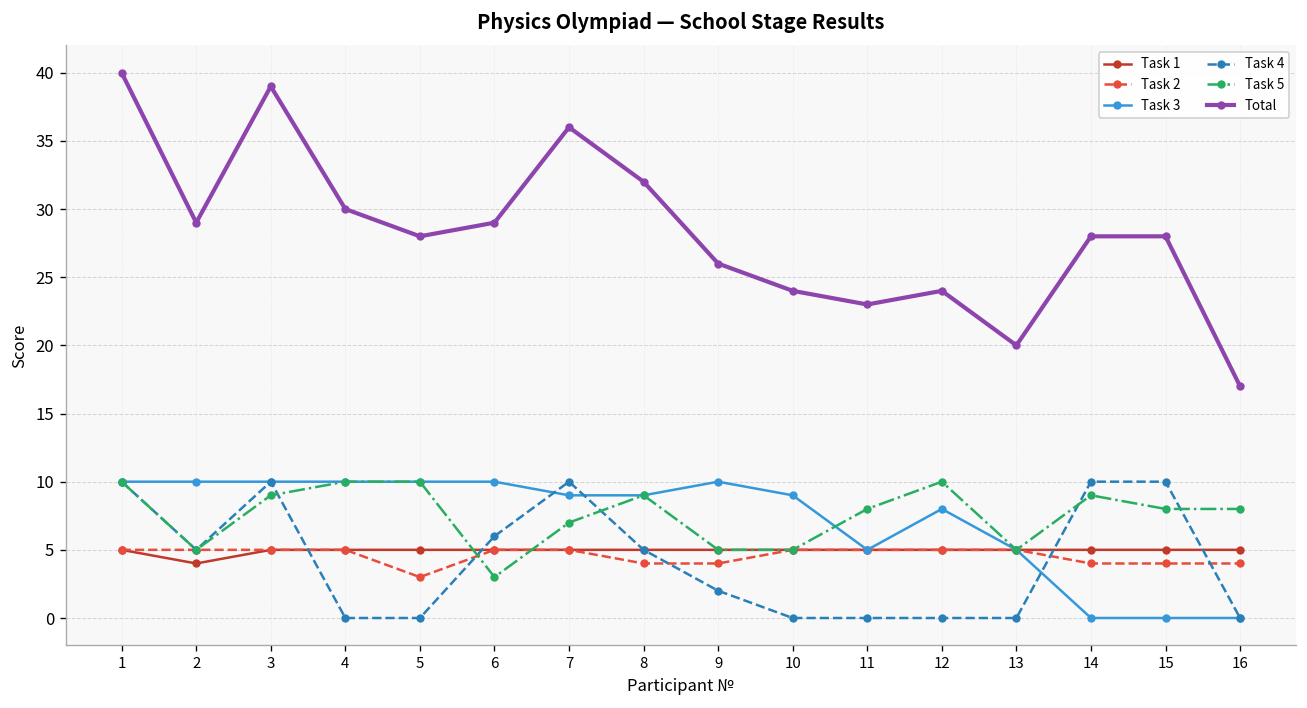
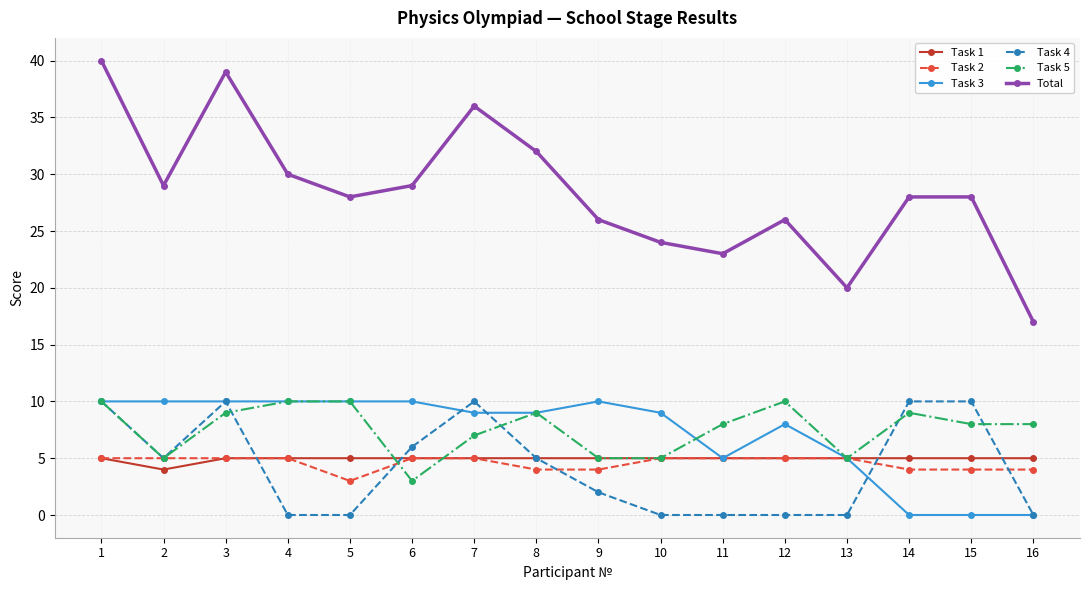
  {
    "Task 5": {
      "3": 9,
      "6": 3,
      "7": 7,
      "11": 8,
      "12": 10,
      "14": 9,
      "15": 8,
      "16": 8
    },
    "Total": {
      "1": 40,
      "2": 29,
      "3": 39,
      "4": 30,
      "5": 28,
      "6": 29,
      "7": 36,
      "8": 32,
      "9": 26,
      "10": 24,
      "11": 23,
-     "12": 24,
+     "12": 26,
      "13": 20,
      "14": 28,
      "15": 28,
      "16": 17
    }
  }
